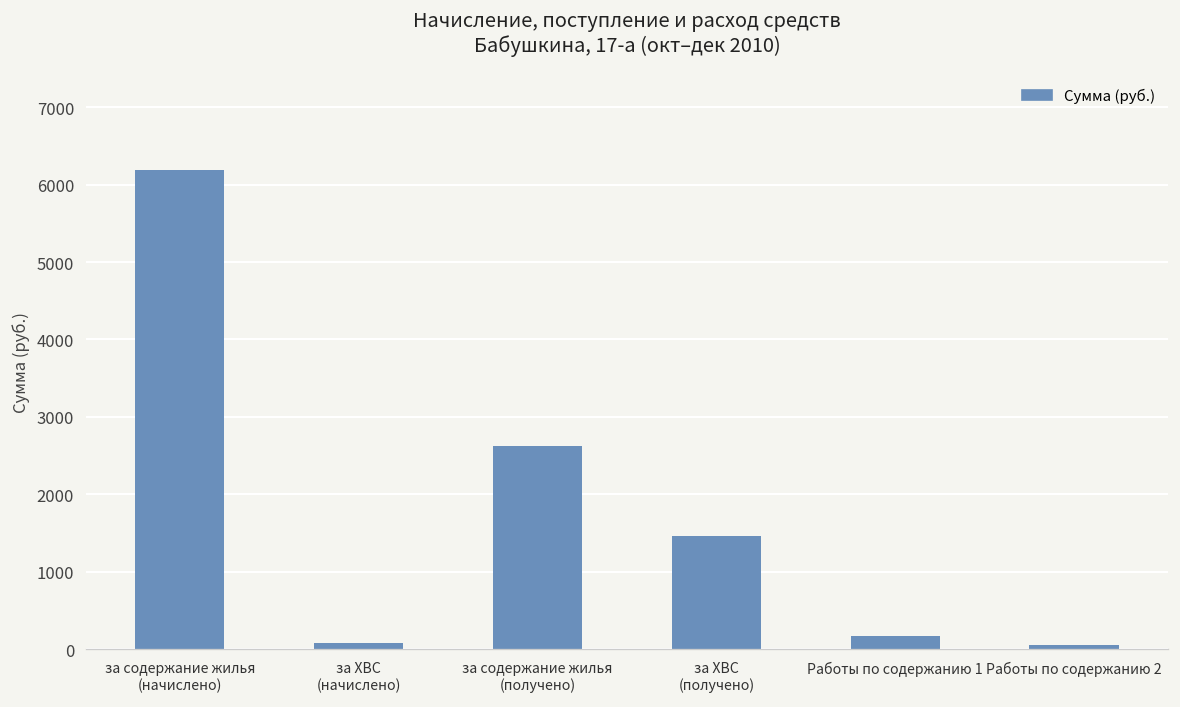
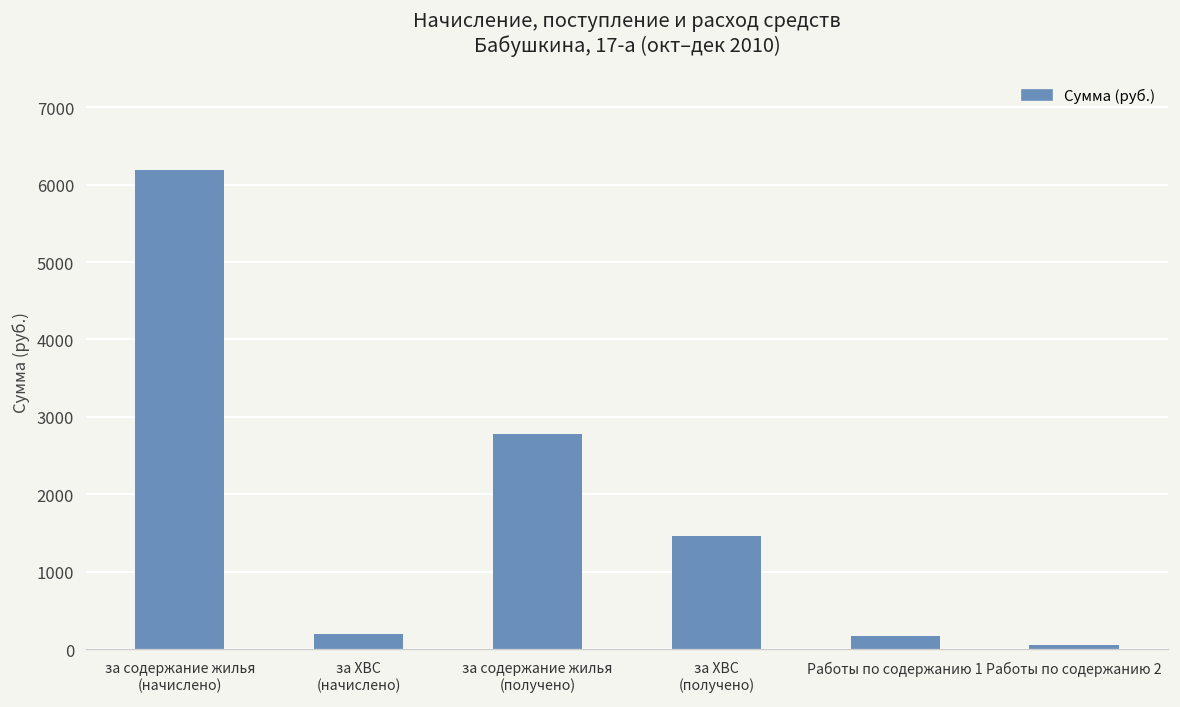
  {
    "за содержание жилья (начислено)": 6200,
-   "за ХВС (начислено)": 100,
-   "за содержание жилья (получено)": 2600,
+   "за ХВС (начислено)": 200,
+   "за содержание жилья (получено)": 2800,
    "за ХВС (получено)": 1500,
    "Работы по содержанию 1": 200,
    "Работы по содержанию 2": 100
  }
